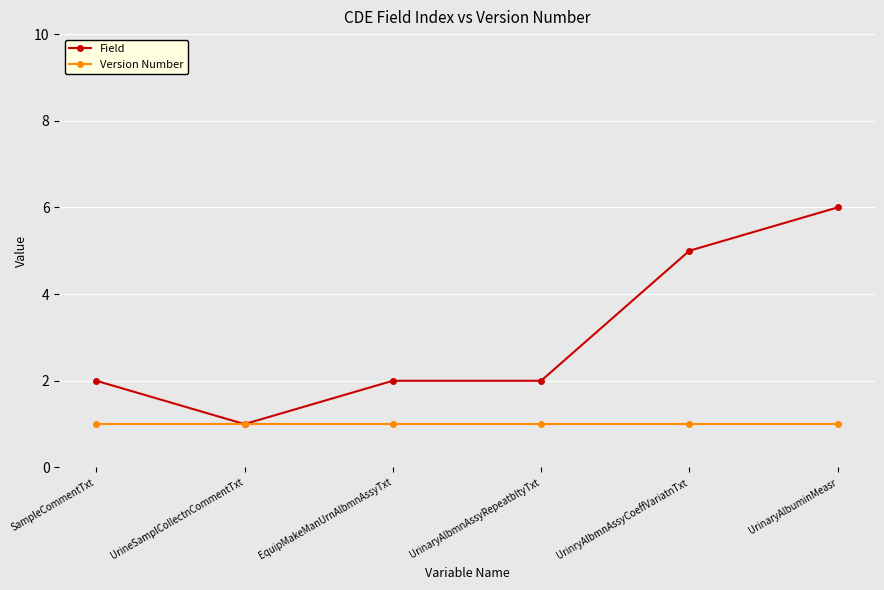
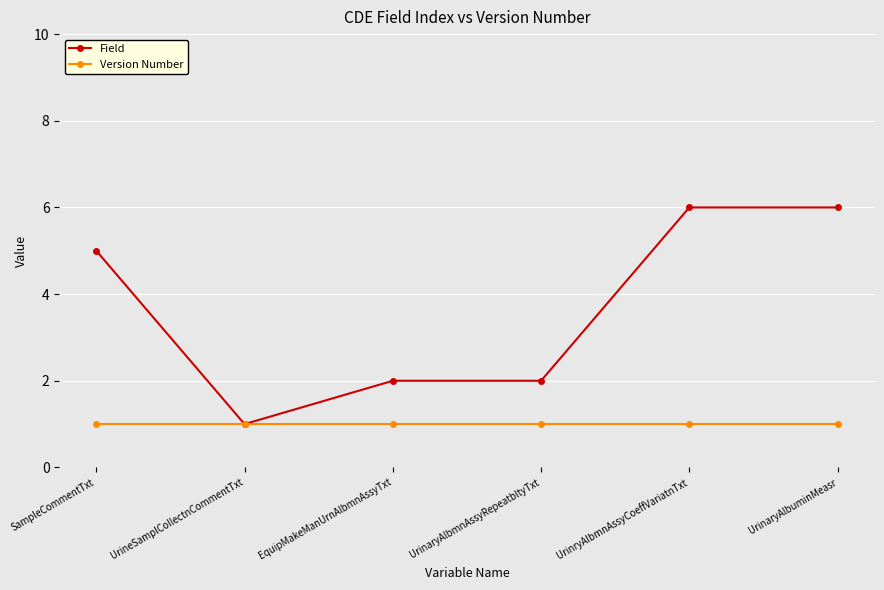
  {
    "Field": {
-     "SampleCommentTxt": 2,
+     "SampleCommentTxt": 5,
      "EquipMakeManUrnAlbmnAssyTxt": 2,
      "UrinaryAlbmnAssyRepeatbltyTxt": 2,
-     "UrinryAlbmnAssyCoeffVariatnTxt": 5,
+     "UrinryAlbmnAssyCoeffVariatnTxt": 6,
      "UrinaryAlbuminMeasr": 6
    },
    "Version Number": {
      "SampleCommentTxt": 1,
      "EquipMakeManUrnAlbmnAssyTxt": 1,
      "UrinaryAlbmnAssyRepeatbltyTxt": 1,
      "UrinryAlbmnAssyCoeffVariatnTxt": 1,
      "UrinaryAlbuminMeasr": 1
    }
  }
